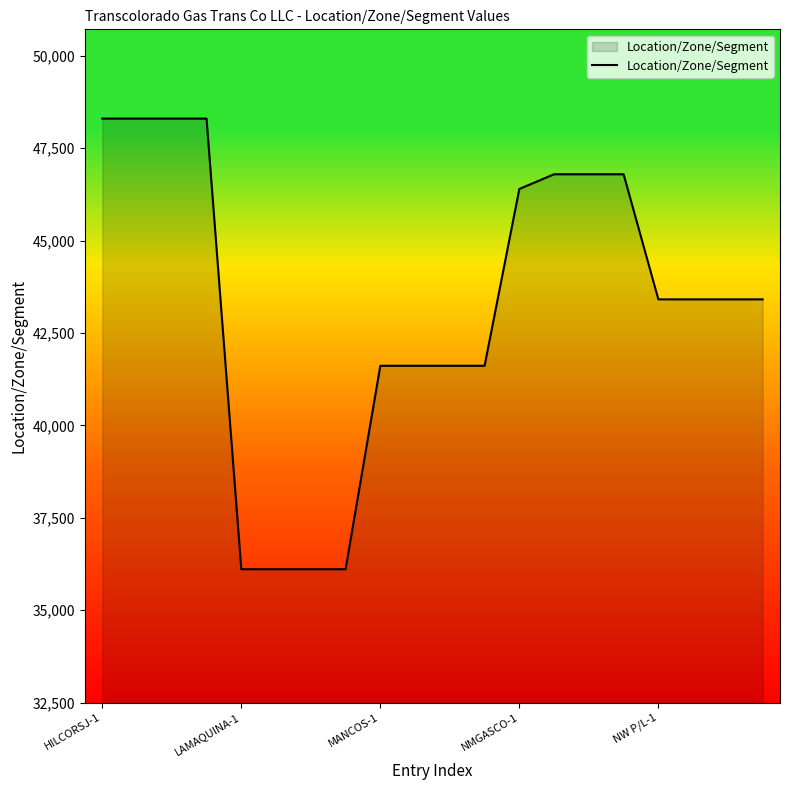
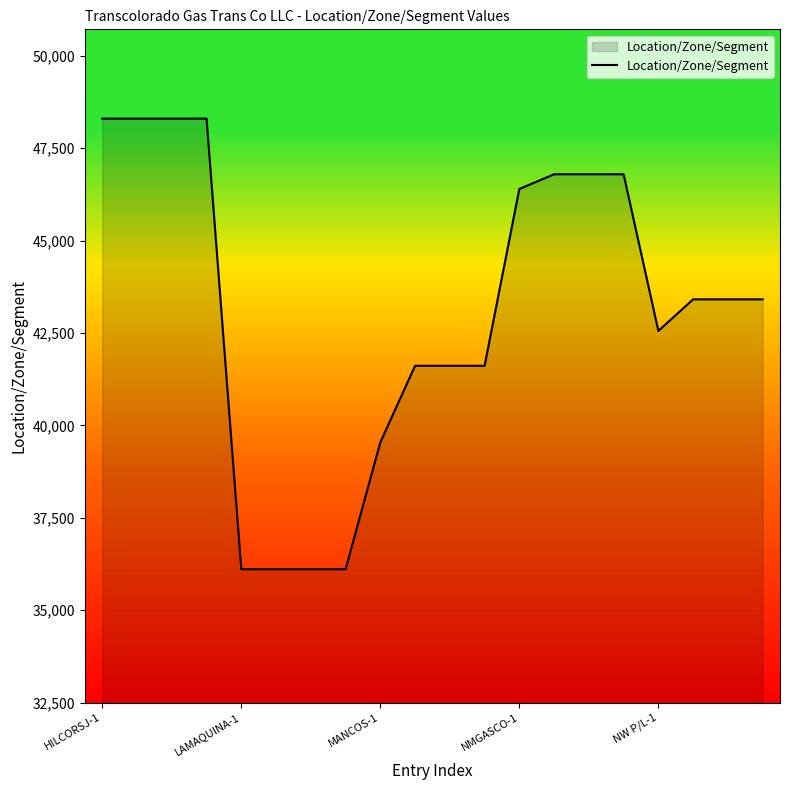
  {
    "HILCORSJ-1": "48,300",
    "LAMAQUINA-1": "36,100",
-   "MANCOS-1": "41,600",
+   "MANCOS-1": "39,500",
    "NMGASCO-1": "46,400",
-   "NW P/L-1": "43,400"
+   "NW P/L-1": "42,600"
  }
